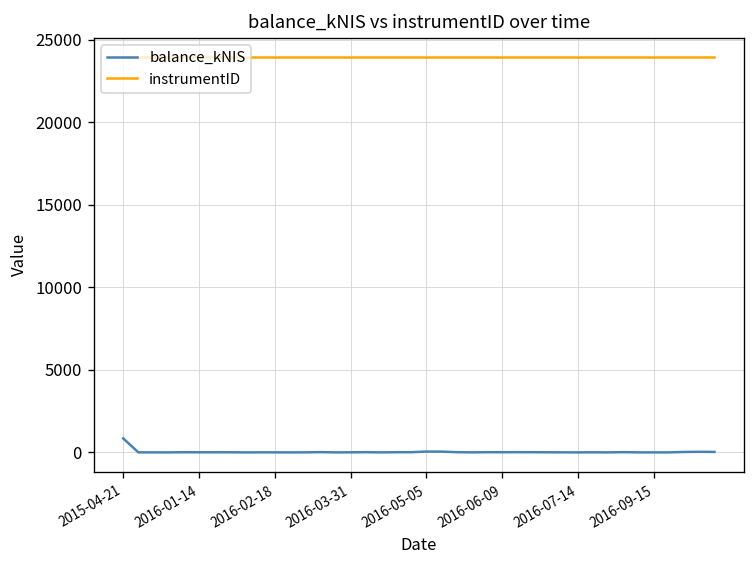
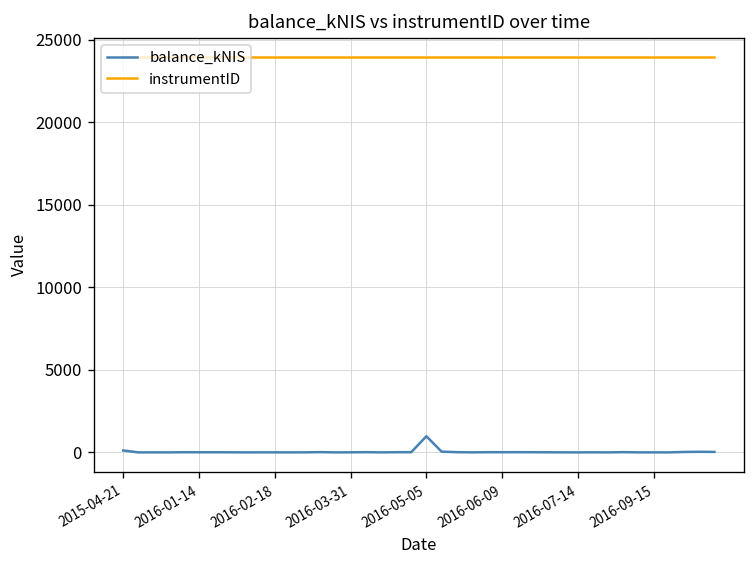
  {
    "balance_kNIS": {
-     "2015-04-21": 800,
+     "2015-04-21": 100,
      "2016-01-14": 0,
      "2016-02-18": 0,
      "2016-03-31": 0,
-     "2016-05-05": 0,
+     "2016-05-05": 1000,
      "2016-06-09": 0,
      "2016-07-14": 0,
      "2016-09-15": 0
    },
    "instrumentID": {
      "2016-02-18": 23900,
      "2016-03-31": 23900,
      "2016-05-05": 23900,
      "2016-06-09": 23900,
      "2016-07-14": 23900,
      "2016-09-15": 23900
    }
  }
